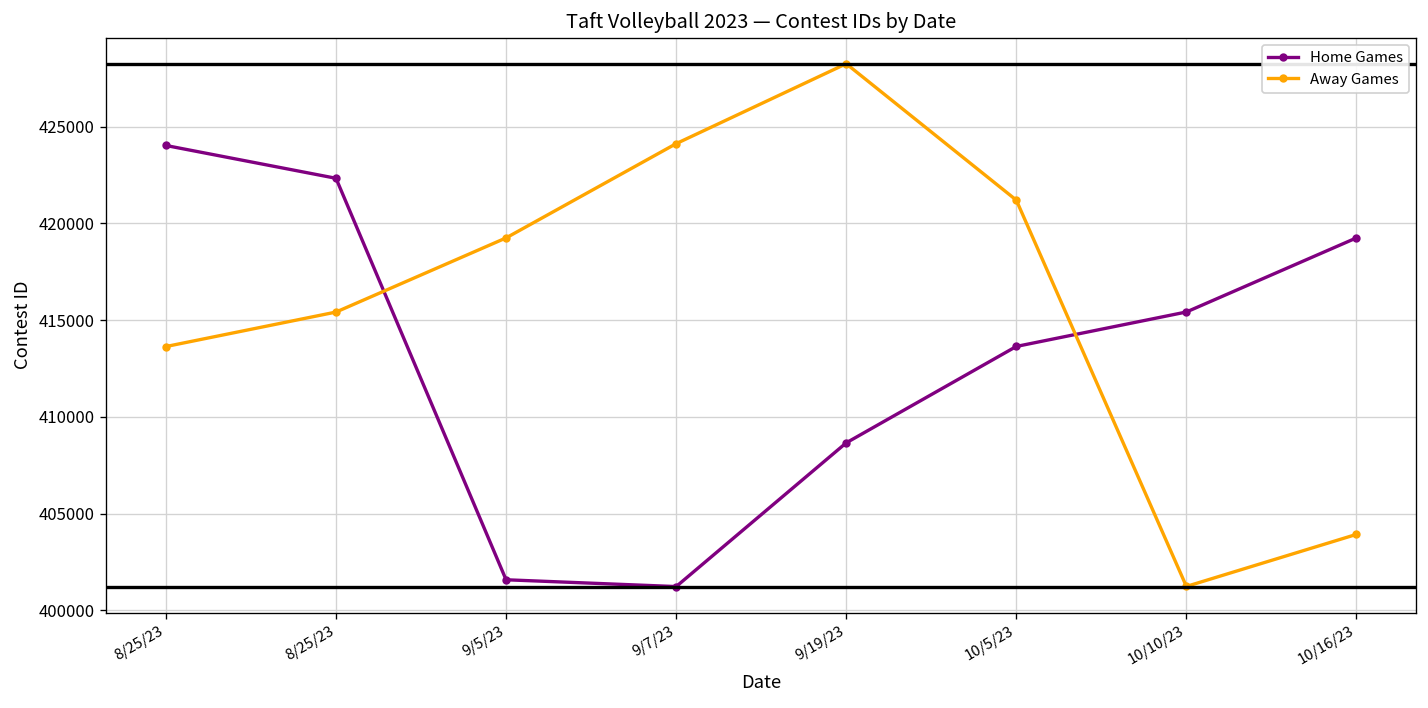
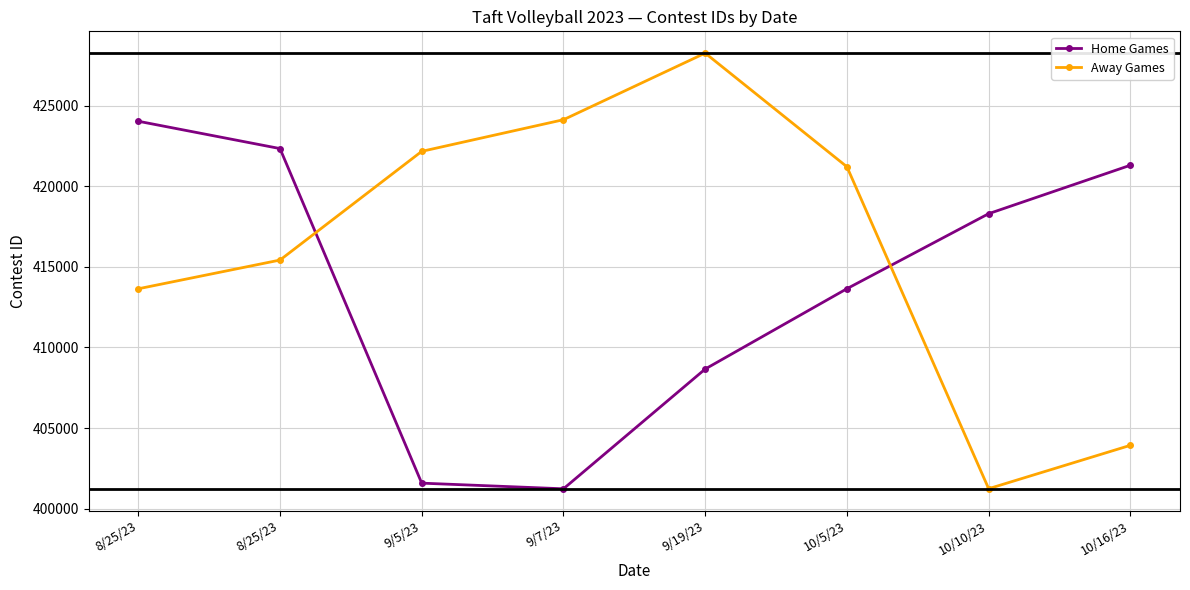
  {
    "Home Games": {
      "9/5/23": 401600,
      "9/7/23": 401200,
      "9/19/23": 408700,
      "10/5/23": 413600,
-     "10/10/23": 415400,
-     "10/16/23": 419300
+     "10/10/23": 418300,
+     "10/16/23": 421300
    },
    "Away Games": {
-     "9/5/23": 419300,
+     "9/5/23": 422200,
      "9/7/23": 424100,
      "9/19/23": 428300,
      "10/5/23": 421200,
      "10/10/23": 401200,
      "10/16/23": 403900
    }
  }
